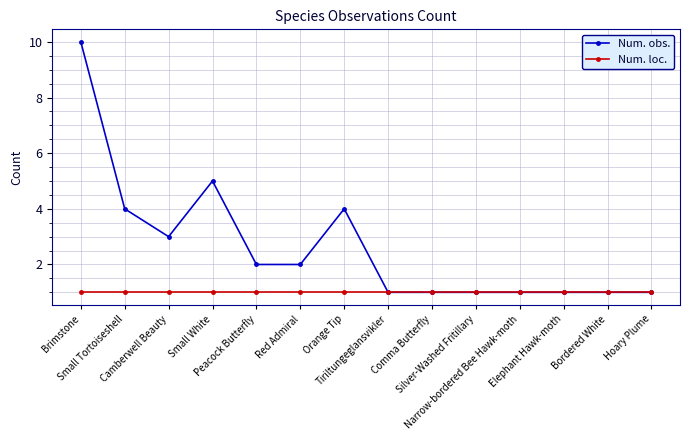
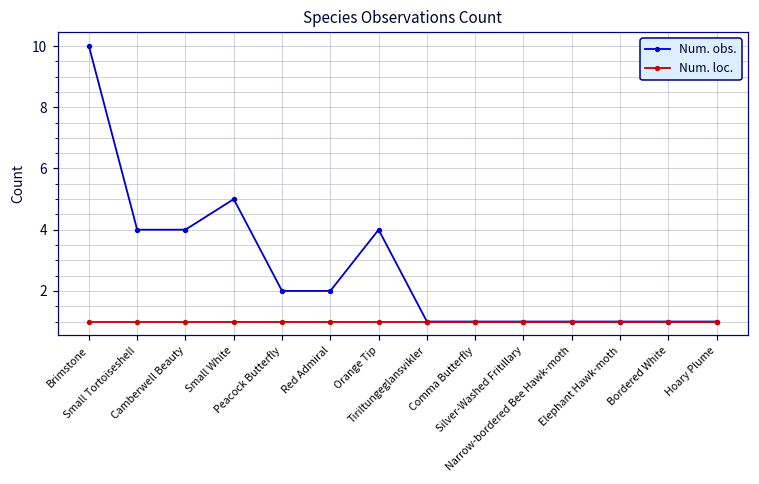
  {
    "Num. obs.": {
      "Brimstone": 10,
      "Small Tortoiseshell": 4,
-     "Camberwell Beauty": 3,
+     "Camberwell Beauty": 4,
      "Small White": 5,
      "Peacock Butterfly": 2,
      "Red Admiral": 2,
      "Orange Tip": 4
    },
    "Num. loc.": {
      "Brimstone": 1,
      "Small Tortoiseshell": 1,
      "Camberwell Beauty": 1,
      "Small White": 1,
      "Peacock Butterfly": 1,
      "Red Admiral": 1,
      "Orange Tip": 1
    }
  }
